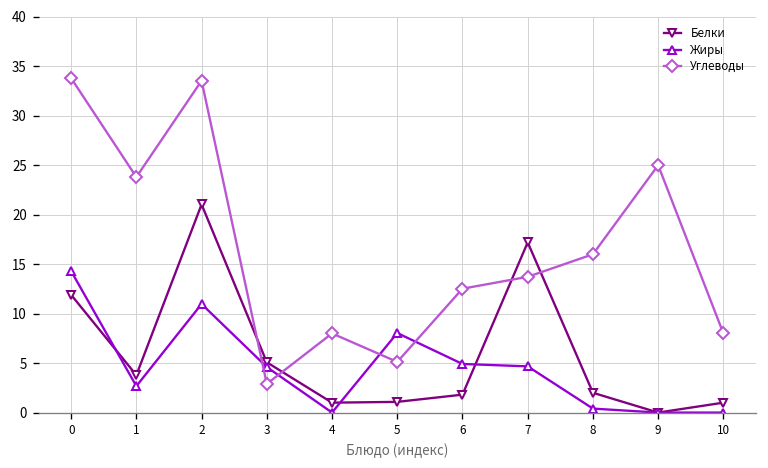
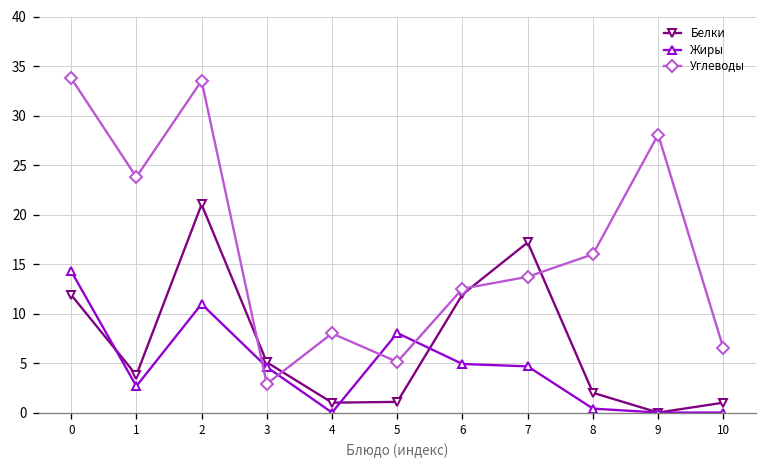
  {
    "Белки": {
      "0": 12,
      "1": 4,
      "2": 21,
      "3": 5,
      "4": 1,
      "5": 1,
-     "6": 2,
+     "6": 12,
      "7": 17,
      "8": 2,
      "10": 1
    },
    "Жиры": {
      "0": 14,
      "1": 3,
      "2": 11,
      "3": 5,
      "4": 0,
      "5": 8,
      "6": 5,
      "7": 5,
      "8": 0,
      "10": 0
    },
    "Углеводы": {
      "0": 34,
      "1": 24,
      "2": 34,
      "3": 3,
      "4": 8,
      "5": 5,
      "6": 13,
      "7": 14,
      "8": 16,
-     "9": 25,
-     "10": 8
+     "9": 28,
+     "10": 7
    }
  }
